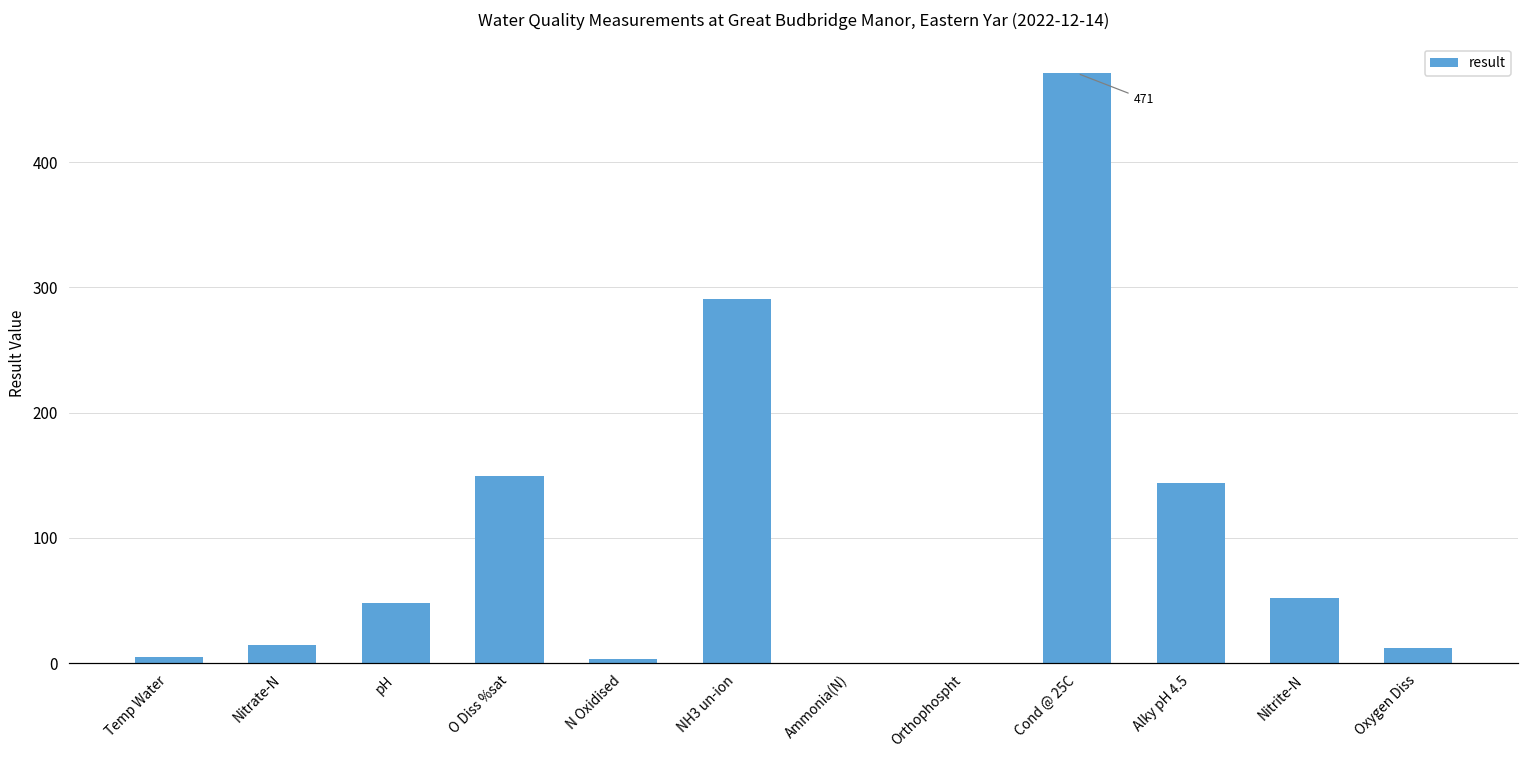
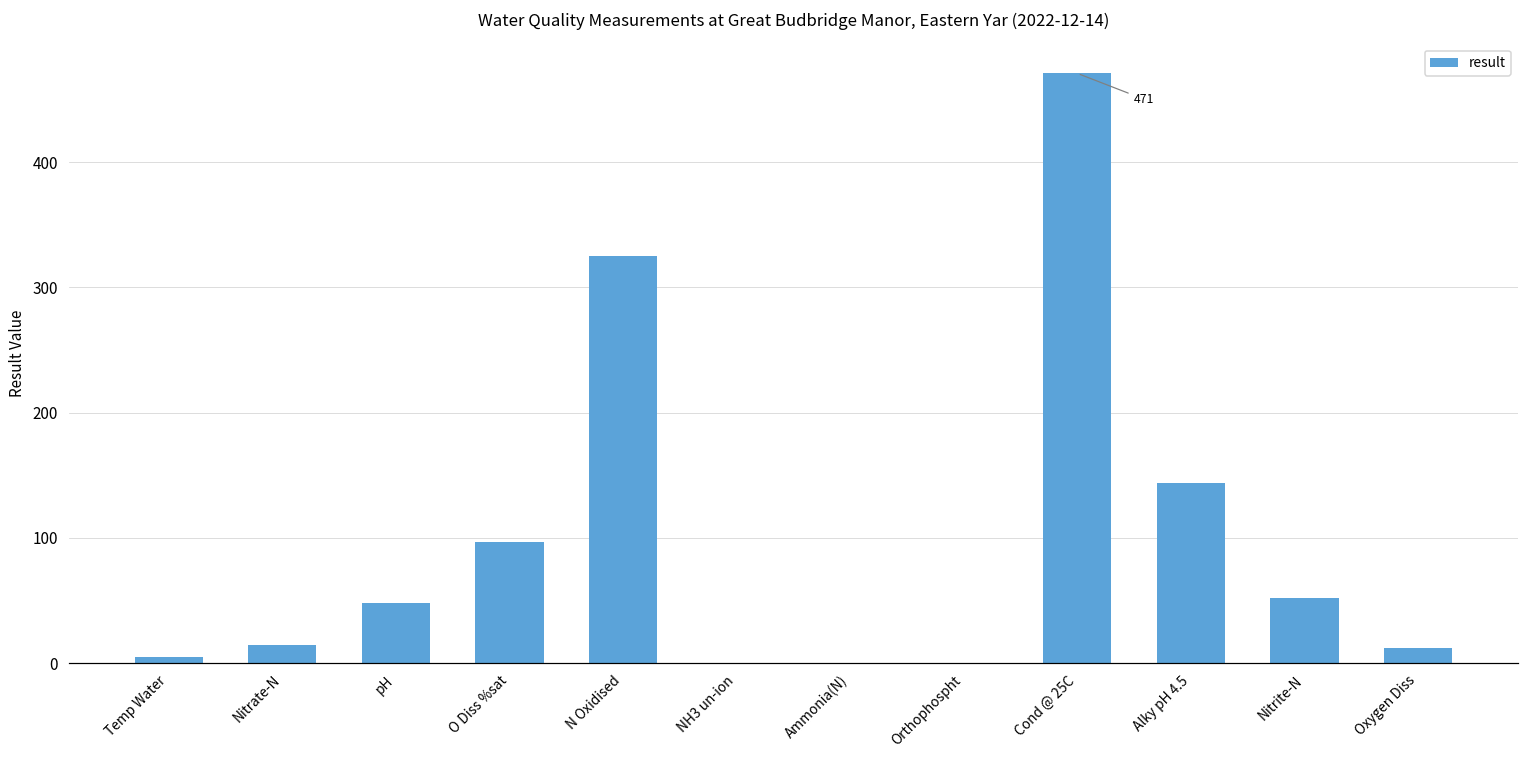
  {
    "Temp Water": 5,
    "Nitrate-N": 15,
    "pH": 48,
-   "O Diss %sat": 149,
-   "N Oxidised": 4,
-   "NH3 un-ion": 291,
+   "O Diss %sat": 97,
+   "N Oxidised": 325,
+   "NH3 un-ion": 0,
    "Alky pH 4.5": 144,
    "Nitrite-N": 52,
    "Oxygen Diss": 12
  }
